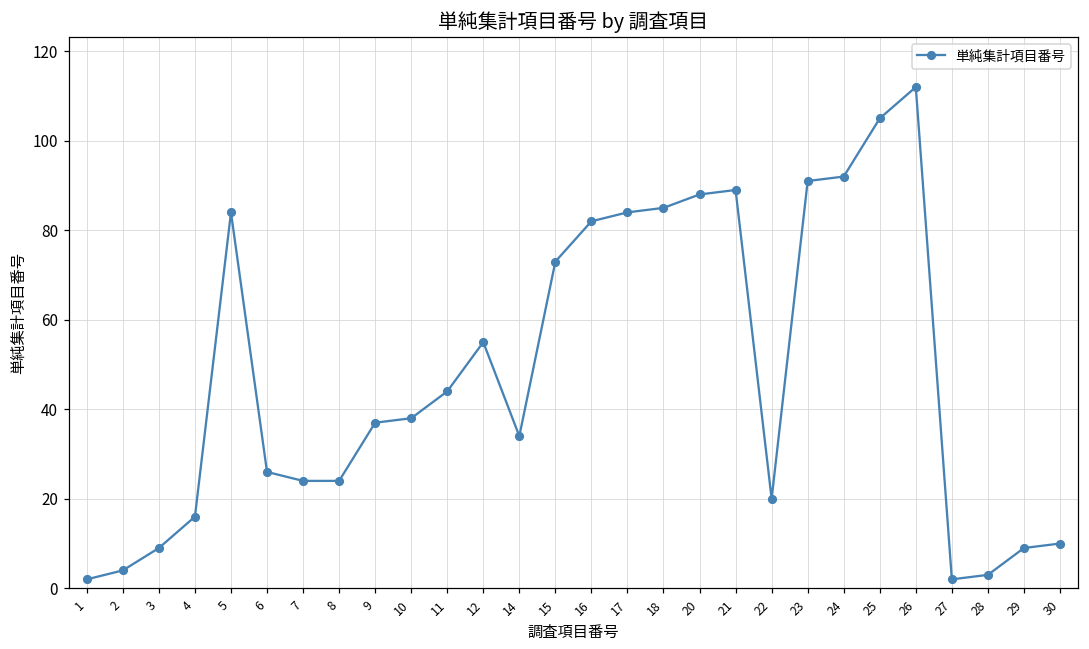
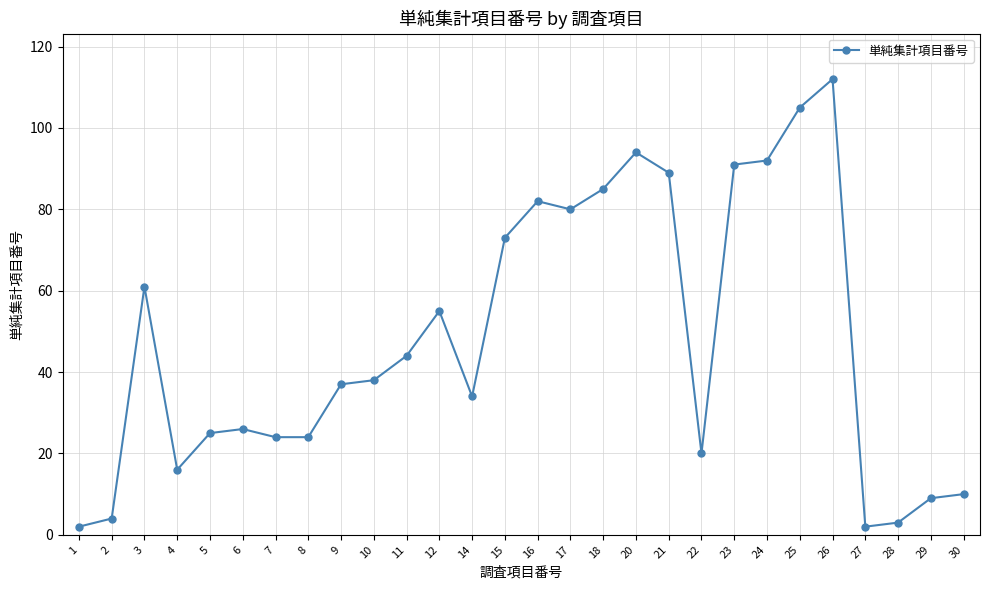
  {
    "1": 2,
    "2": 4,
-   "3": 9,
+   "3": 61,
    "4": 16,
-   "5": 84,
+   "5": 25,
    "6": 26,
    "7": 24,
    "8": 24,
    "9": 37,
    "10": 38,
    "11": 44,
    "12": 55,
    "14": 34,
    "15": 73,
    "16": 82,
-   "17": 84,
+   "17": 80,
    "18": 85,
-   "20": 88,
+   "20": 94,
    "21": 89,
    "22": 20,
    "23": 91,
    "24": 92,
    "25": 105,
    "26": 112,
    "27": 2,
    "28": 3,
    "29": 9,
    "30": 10
  }
